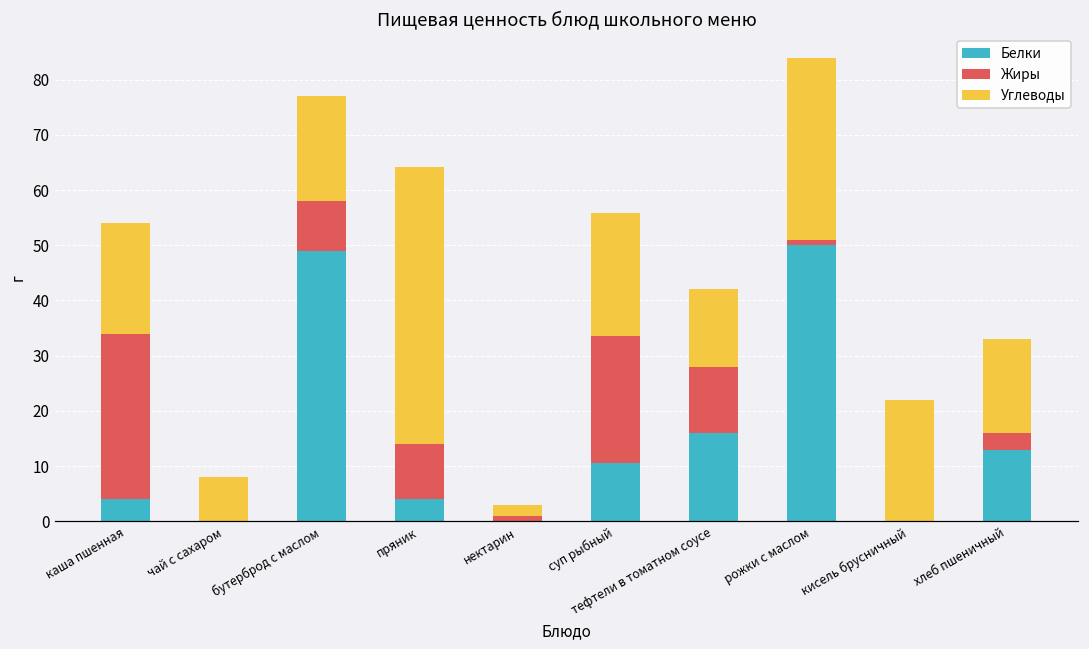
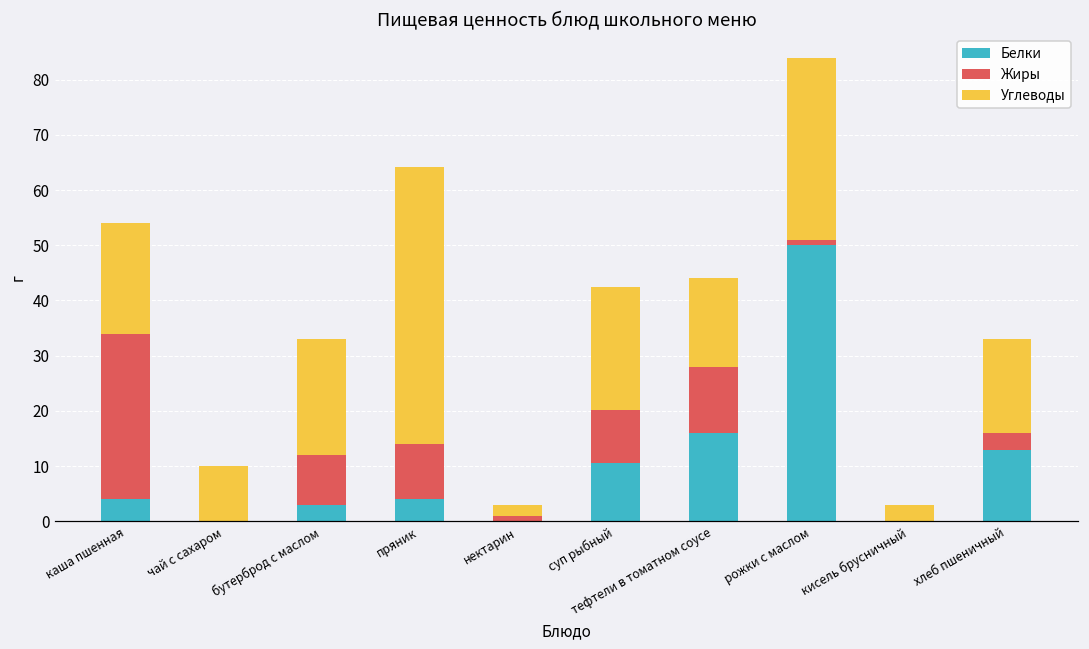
  {
    "Белки": {
      "каша пшенная": 4,
      "чай с сахаром": 0,
-     "бутерброд с маслом": 49,
+     "бутерброд с маслом": 3,
      "пряник": 4,
      "нектарин": 0,
      "суп рыбный": 10,
      "тефтели в томатном соусе": 16,
      "рожки с маслом": 50,
      "кисель брусничный": 0,
      "хлеб пшеничный": 13
    },
    "Жиры": {
      "каша пшенная": 30,
      "чай с сахаром": 0,
      "бутерброд с маслом": 9,
      "пряник": 10,
      "нектарин": 1,
-     "суп рыбный": 23,
+     "суп рыбный": 10,
      "тефтели в томатном соусе": 12,
      "рожки с маслом": 1,
      "кисель брусничный": 0,
      "хлеб пшеничный": 3
    },
    "Углеводы": {
      "каша пшенная": 20,
-     "чай с сахаром": 8,
-     "бутерброд с маслом": 19,
+     "чай с сахаром": 10,
+     "бутерброд с маслом": 21,
      "пряник": 50,
      "нектарин": 2,
      "суп рыбный": 22,
-     "тефтели в томатном соусе": 14,
+     "тефтели в томатном соусе": 16,
      "рожки с маслом": 33,
-     "кисель брусничный": 22,
+     "кисель брусничный": 3,
      "хлеб пшеничный": 17
    }
  }
